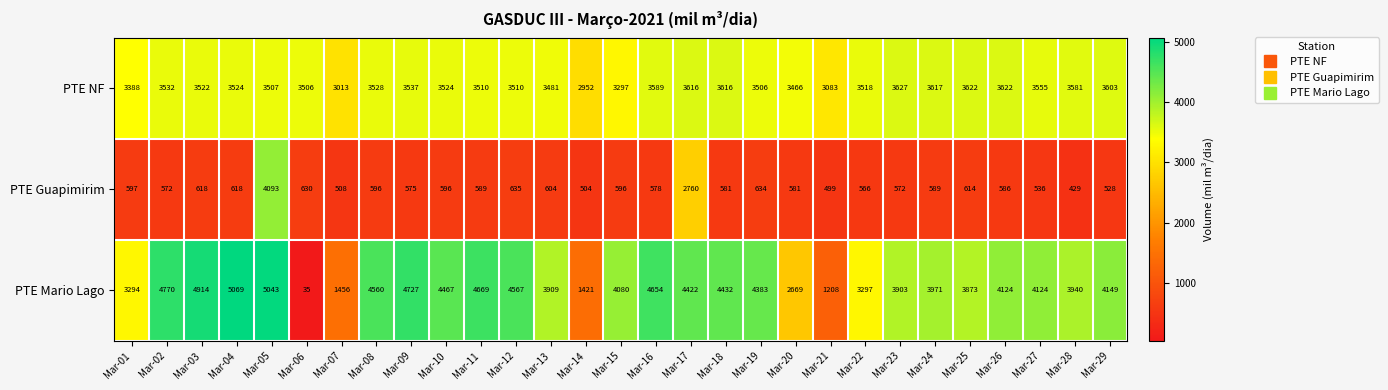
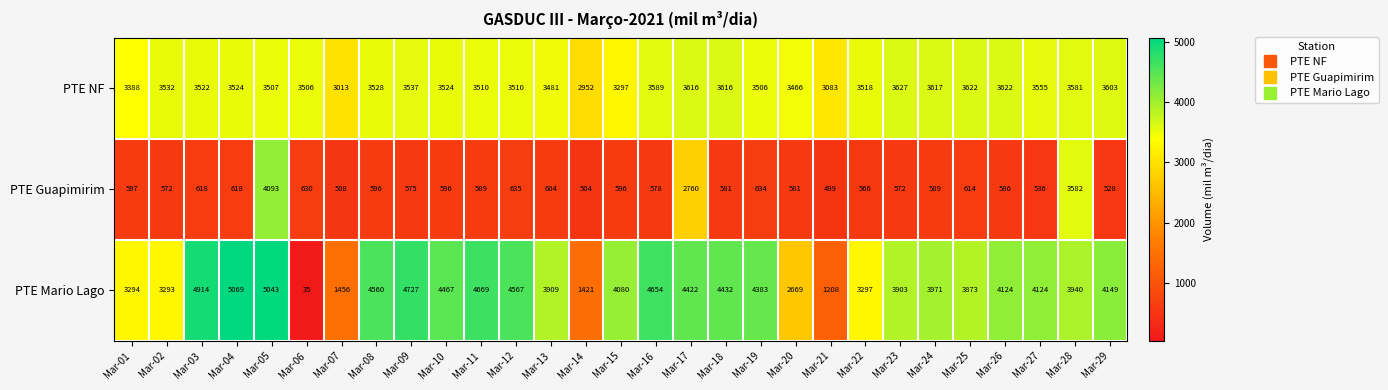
  {
    "PTE NF": {
      "Mar-01": 3388,
      "Mar-02": 3532,
      "Mar-03": 3522,
      "Mar-04": 3524,
      "Mar-05": 3507,
      "Mar-06": 3506,
      "Mar-07": 3013,
      "Mar-08": 3528,
      "Mar-09": 3537,
      "Mar-10": 3524,
      "Mar-11": 3510,
      "Mar-12": 3510,
      "Mar-13": 3481,
      "Mar-14": 2952,
      "Mar-15": 3297,
      "Mar-16": 3589,
      "Mar-17": 3616,
      "Mar-18": 3616,
      "Mar-19": 3506,
      "Mar-20": 3466,
      "Mar-21": 3083,
      "Mar-22": 3518,
      "Mar-23": 3627,
      "Mar-24": 3617,
      "Mar-25": 3622,
      "Mar-26": 3622,
      "Mar-27": 3555,
      "Mar-28": 3581,
      "Mar-29": 3603
    },
    "PTE Guapimirim": {
      "Mar-01": 597,
      "Mar-02": 572,
      "Mar-03": 618,
      "Mar-04": 618,
      "Mar-05": 4093,
      "Mar-06": 630,
      "Mar-07": 508,
      "Mar-08": 596,
      "Mar-09": 575,
      "Mar-10": 596,
      "Mar-11": 589,
      "Mar-12": 635,
      "Mar-13": 604,
      "Mar-14": 504,
      "Mar-15": 596,
      "Mar-16": 578,
      "Mar-17": 2760,
      "Mar-18": 581,
      "Mar-19": 634,
      "Mar-20": 581,
      "Mar-21": 499,
      "Mar-22": 566,
      "Mar-23": 572,
      "Mar-24": 589,
      "Mar-25": 614,
      "Mar-26": 586,
      "Mar-27": 536,
-     "Mar-28": 429,
+     "Mar-28": 3582,
      "Mar-29": 528
    },
    "PTE Mario Lago": {
      "Mar-01": 3294,
-     "Mar-02": 4770,
+     "Mar-02": 3293,
      "Mar-03": 4914,
      "Mar-04": 5069,
      "Mar-05": 5043,
      "Mar-06": 35,
      "Mar-07": 1456,
      "Mar-08": 4560,
      "Mar-09": 4727,
      "Mar-10": 4467,
      "Mar-11": 4669,
      "Mar-12": 4567,
      "Mar-13": 3909,
      "Mar-14": 1421,
      "Mar-15": 4080,
      "Mar-16": 4654,
      "Mar-17": 4422,
      "Mar-18": 4432,
      "Mar-19": 4383,
      "Mar-20": 2669,
      "Mar-21": 1208,
      "Mar-22": 3297,
      "Mar-23": 3903,
      "Mar-24": 3971,
      "Mar-25": 3873,
      "Mar-26": 4124,
      "Mar-27": 4124,
      "Mar-28": 3940,
      "Mar-29": 4149
    }
  }
